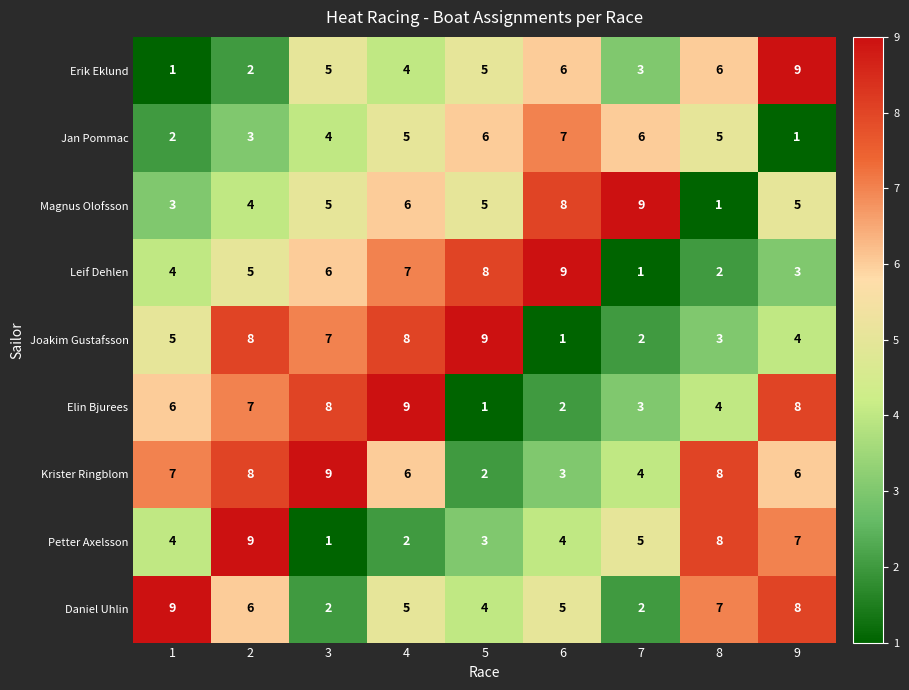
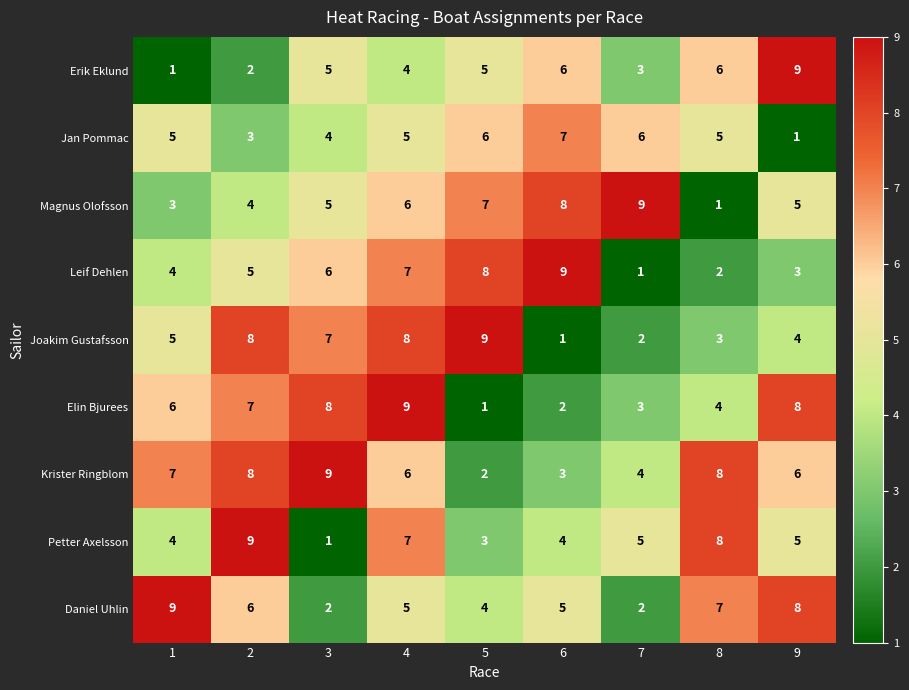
  {
    "Erik Eklund": {
      "1": 1,
      "2": 2,
      "3": 5,
      "4": 4,
      "5": 5,
      "6": 6,
      "7": 3,
      "8": 6,
      "9": 9
    },
    "Jan Pommac": {
-     "1": 2,
+     "1": 5,
      "2": 3,
      "3": 4,
      "4": 5,
      "5": 6,
      "6": 7,
      "7": 6,
      "8": 5,
      "9": 1
    },
    "Magnus Olofsson": {
      "1": 3,
      "2": 4,
      "3": 5,
      "4": 6,
-     "5": 5,
+     "5": 7,
      "6": 8,
      "7": 9,
      "8": 1,
      "9": 5
    },
    "Leif Dehlen": {
      "1": 4,
      "2": 5,
      "3": 6,
      "4": 7,
      "5": 8,
      "6": 9,
      "7": 1,
      "8": 2,
      "9": 3
    },
    "Joakim Gustafsson": {
      "1": 5,
      "2": 8,
      "3": 7,
      "4": 8,
      "5": 9,
      "6": 1,
      "7": 2,
      "8": 3,
      "9": 4
    },
    "Elin Bjurees": {
      "1": 6,
      "2": 7,
      "3": 8,
      "4": 9,
      "5": 1,
      "6": 2,
      "7": 3,
      "8": 4,
      "9": 8
    },
    "Krister Ringblom": {
      "1": 7,
      "2": 8,
      "3": 9,
      "4": 6,
      "5": 2,
      "6": 3,
      "7": 4,
      "8": 8,
      "9": 6
    },
    "Petter Axelsson": {
      "1": 4,
      "2": 9,
      "3": 1,
-     "4": 2,
+     "4": 7,
      "5": 3,
      "6": 4,
      "7": 5,
      "8": 8,
-     "9": 7
+     "9": 5
    },
    "Daniel Uhlin": {
      "1": 9,
      "2": 6,
      "3": 2,
      "4": 5,
      "5": 4,
      "6": 5,
      "7": 2,
      "8": 7,
      "9": 8
    }
  }
